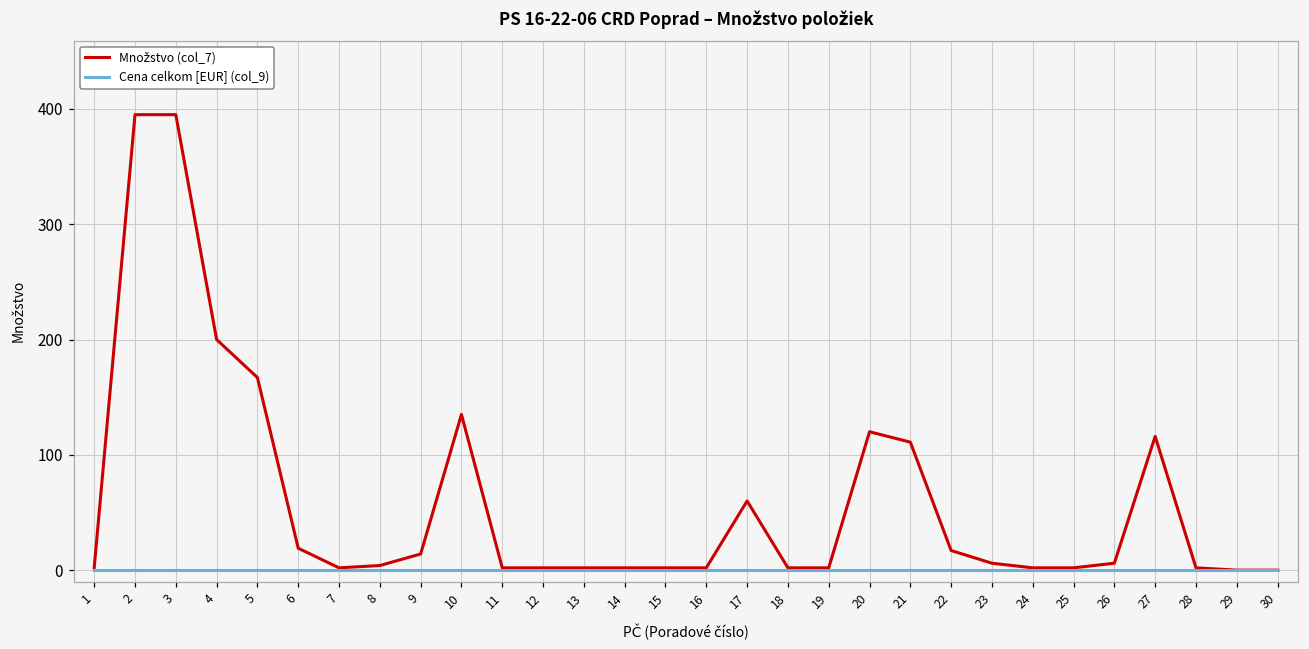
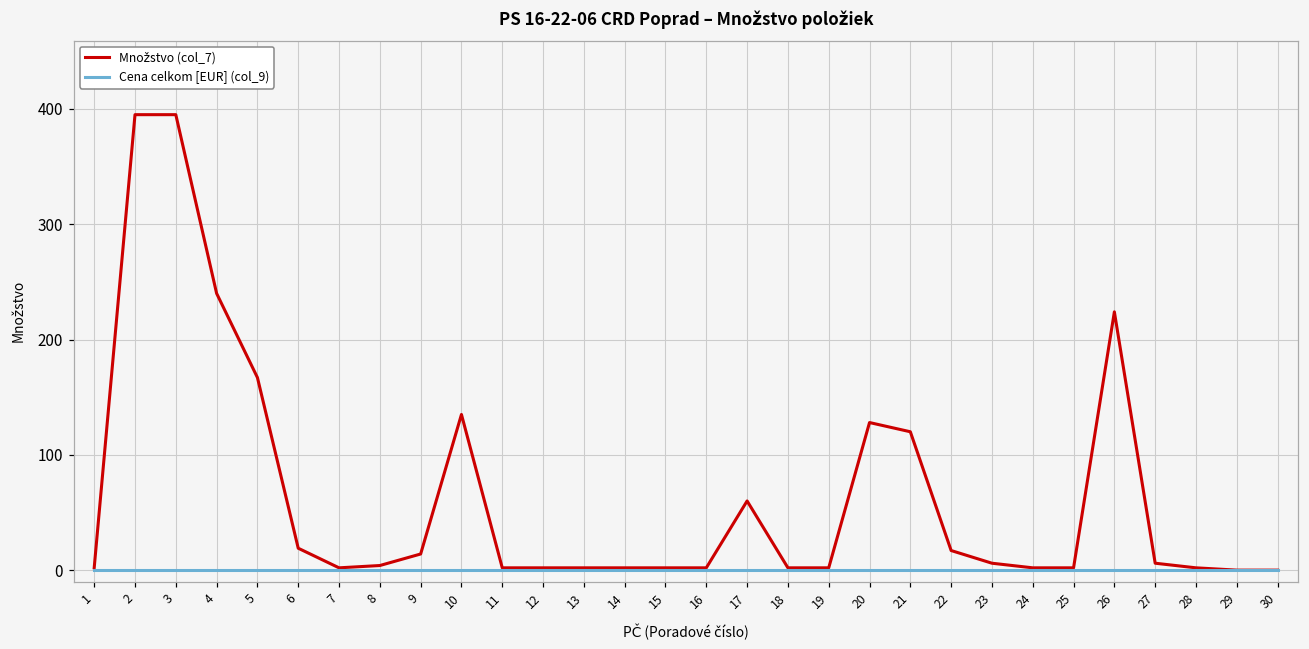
  {
    "Množstvo (col_7)": {
      "2": 395,
      "3": 395,
-     "4": 200,
+     "4": 240,
      "5": 167,
      "6": 19,
      "8": 4,
      "9": 14,
      "10": 135,
      "17": 60,
-     "20": 120,
-     "21": 111,
+     "20": 128,
+     "21": 120,
      "22": 17,
      "23": 6,
-     "26": 6,
-     "27": 116
+     "26": 224,
+     "27": 6
    },
    "Cena celkom [EUR] (col_9)": {
      "2": 0,
      "3": 0,
      "4": 0,
      "5": 0,
      "6": 0,
      "8": 0,
      "9": 0,
      "10": 0,
      "17": 0,
      "20": 0,
      "21": 0,
      "22": 0,
      "23": 0,
      "26": 0,
      "27": 0
    }
  }
